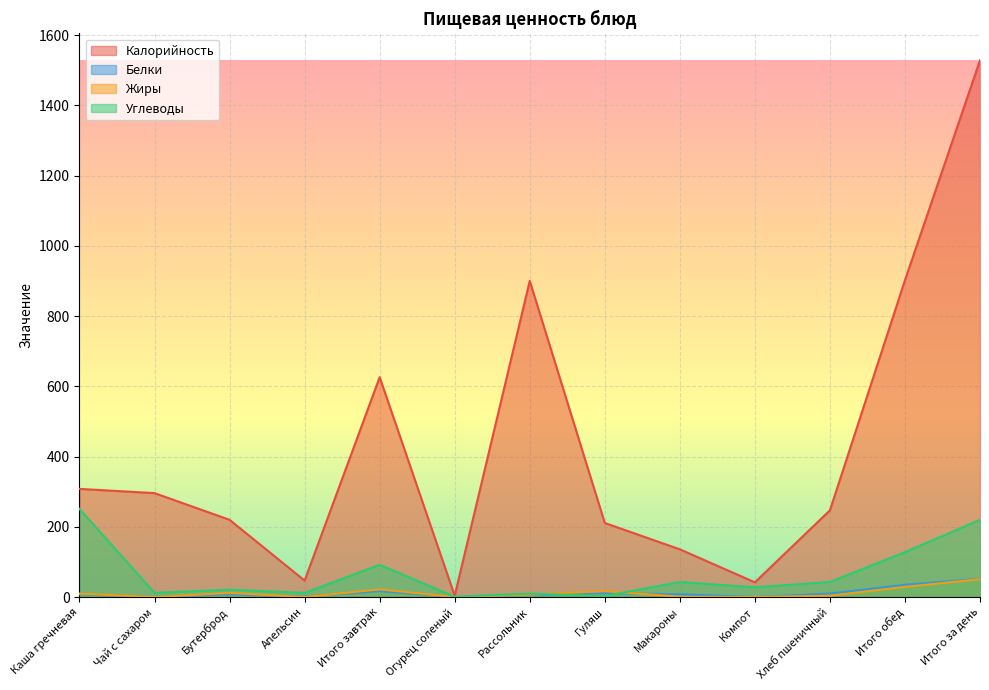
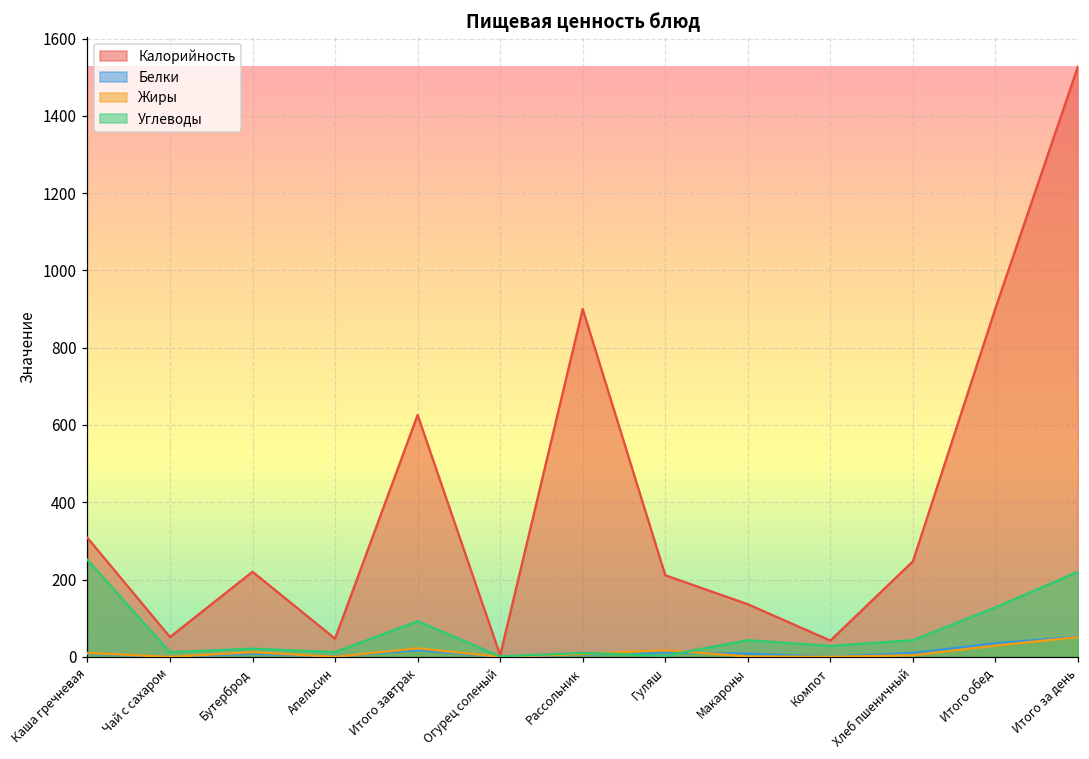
  {
    "Калорийность": {
      "Каша гречневая": 310,
-     "Чай с сахаром": 300,
+     "Чай с сахаром": 50,
      "Бутерброд": 220,
      "Апельсин": 50,
      "Итого завтрак": 630,
      "Рассольник": 900,
      "Гуляш": 210,
      "Макароны": 140,
      "Компот": 40,
      "Хлеб пшеничный": 250,
      "Итого обед": 900,
      "Итого за день": 1530
    },
    "Углеводы": {
      "Каша гречневая": 250,
      "Чай с сахаром": 10,
      "Бутерброд": 20,
      "Апельсин": 10,
      "Итого завтрак": 90,
      "Гуляш": 0,
      "Макароны": 40,
      "Компот": 30,
      "Хлеб пшеничный": 40,
      "Итого обед": 130,
      "Итого за день": 220
    }
  }
